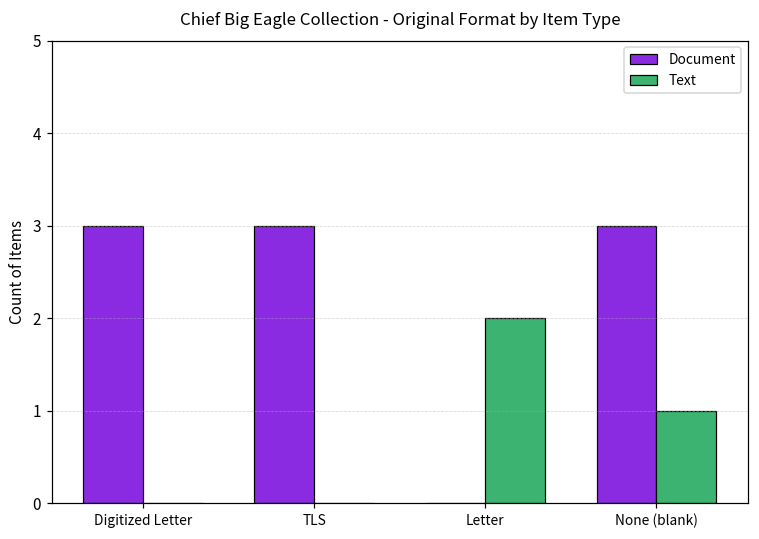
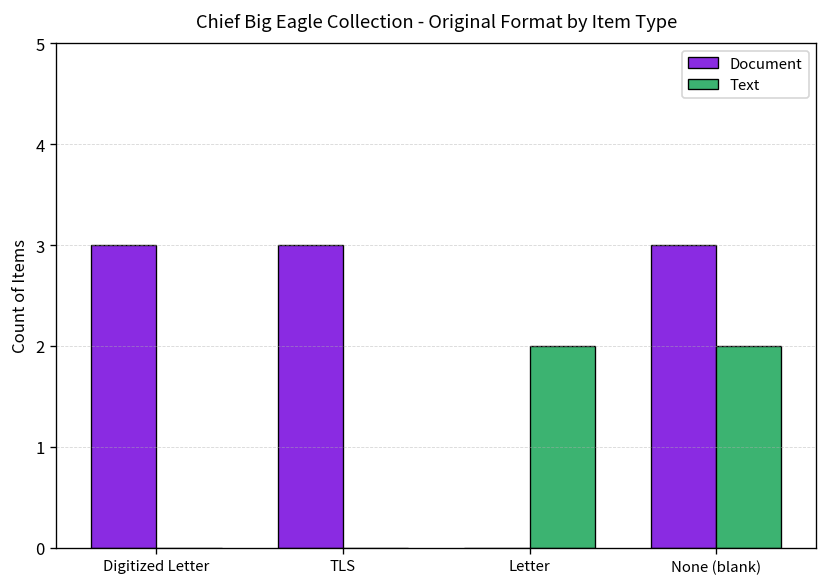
  {
    "Document": {
      "Digitized Letter": 3,
      "TLS": 3,
      "Letter": 0,
      "None (blank)": 3
    },
    "Text": {
      "Digitized Letter": 0,
      "TLS": 0,
      "Letter": 2,
-     "None (blank)": 1
+     "None (blank)": 2
    }
  }
